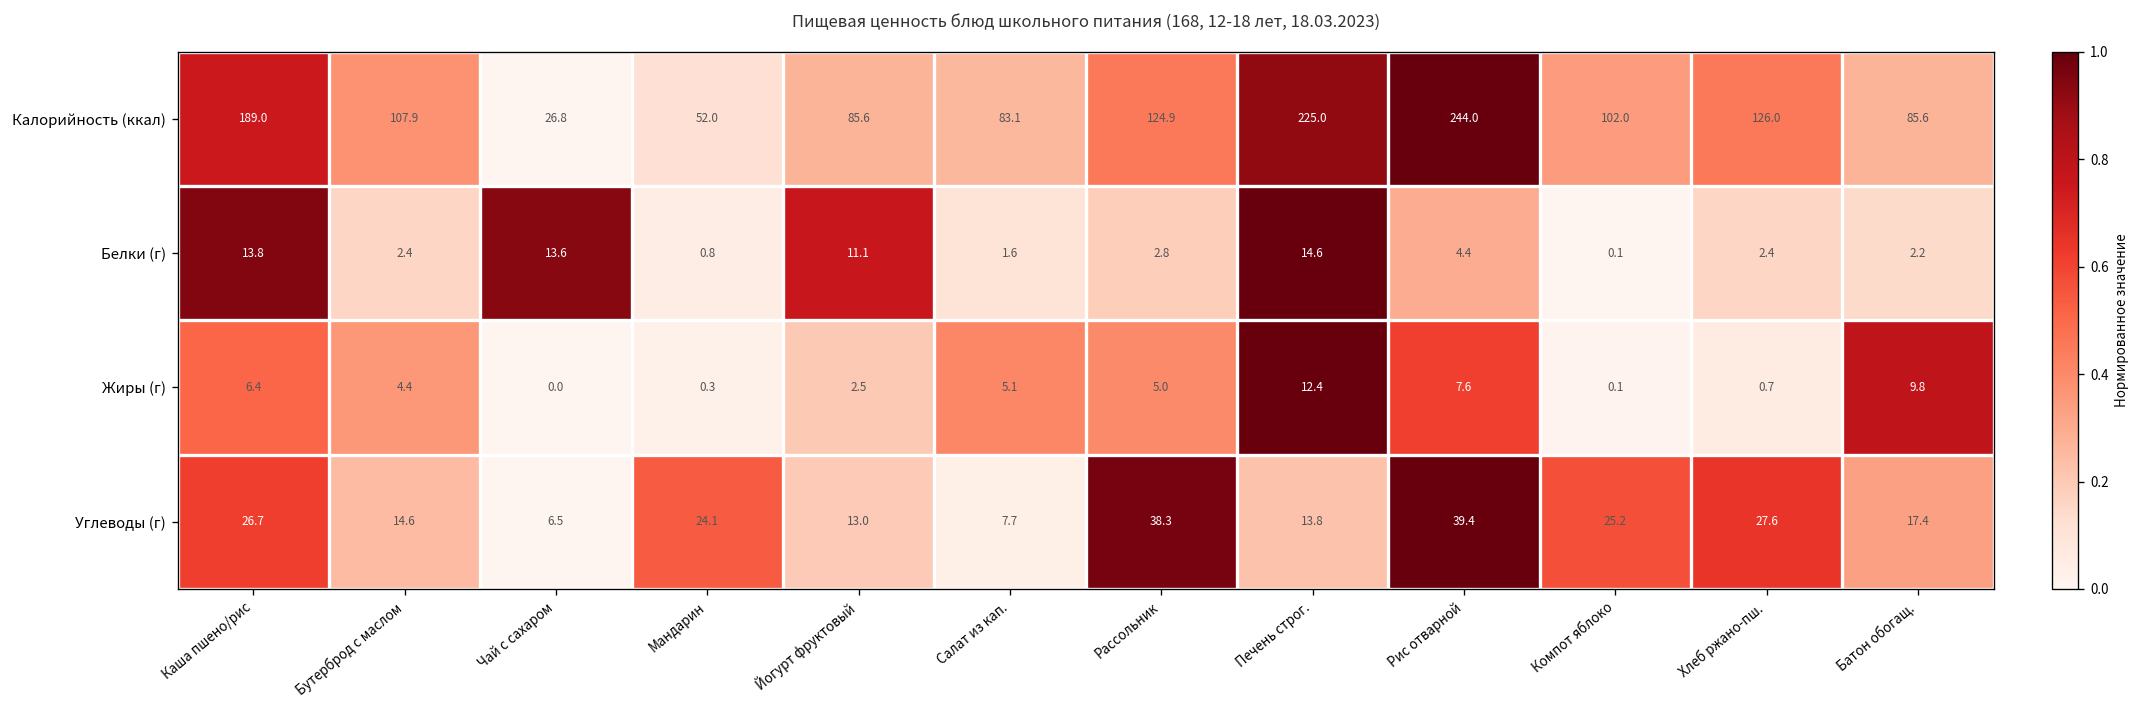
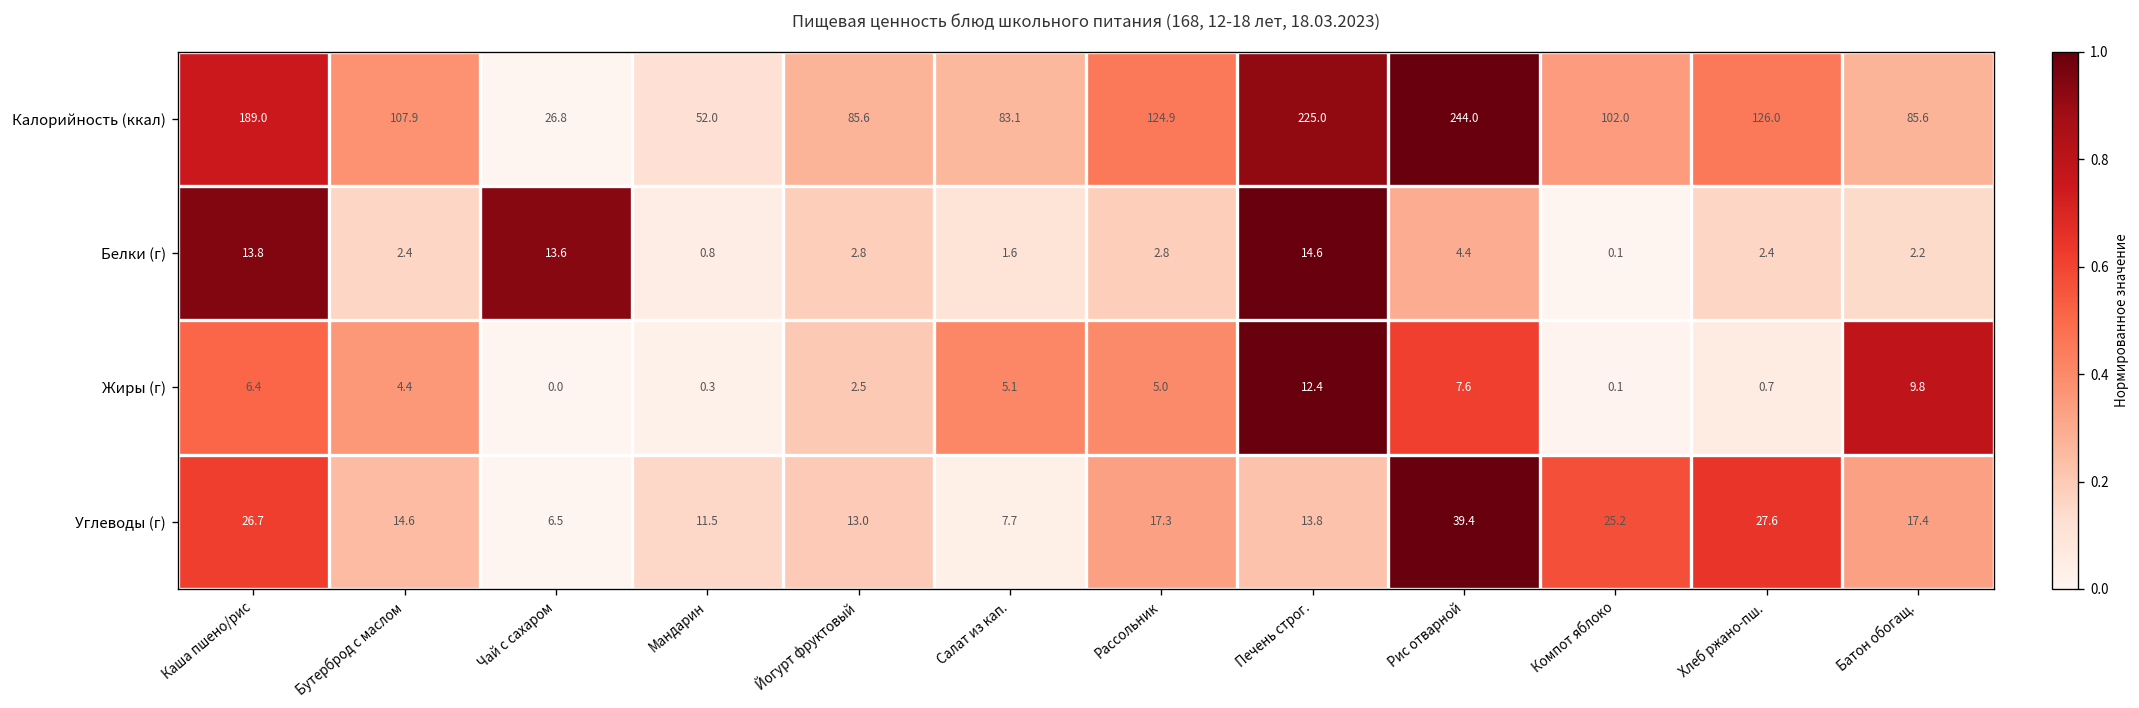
  {
    "Калорийность (ккал)": {
      "Каша пшено/рис": 189.0,
      "Бутерброд с маслом": 107.9,
      "Чай с сахаром": 26.8,
      "Мандарин": 52.0,
      "Йогурт фруктовый": 85.6,
      "Салат из кап.": 83.1,
      "Рассольник": 124.9,
      "Печень строг.": 225.0,
      "Рис отварной": 244.0,
      "Компот яблоко": 102.0,
      "Хлеб ржано-пш.": 126.0,
      "Батон обогащ.": 85.6
    },
    "Белки (г)": {
      "Каша пшено/рис": 13.8,
      "Бутерброд с маслом": 2.4,
      "Чай с сахаром": 13.6,
      "Мандарин": 0.8,
-     "Йогурт фруктовый": 11.1,
+     "Йогурт фруктовый": 2.8,
      "Салат из кап.": 1.6,
      "Рассольник": 2.8,
      "Печень строг.": 14.6,
      "Рис отварной": 4.4,
      "Компот яблоко": 0.1,
      "Хлеб ржано-пш.": 2.4,
      "Батон обогащ.": 2.2
    },
    "Жиры (г)": {
      "Каша пшено/рис": 6.4,
      "Бутерброд с маслом": 4.4,
      "Чай с сахаром": 0.0,
      "Мандарин": 0.3,
      "Йогурт фруктовый": 2.5,
      "Салат из кап.": 5.1,
      "Рассольник": 5.0,
      "Печень строг.": 12.4,
      "Рис отварной": 7.6,
      "Компот яблоко": 0.1,
      "Хлеб ржано-пш.": 0.7,
      "Батон обогащ.": 9.8
    },
    "Углеводы (г)": {
      "Каша пшено/рис": 26.7,
      "Бутерброд с маслом": 14.6,
      "Чай с сахаром": 6.5,
-     "Мандарин": 24.1,
+     "Мандарин": 11.5,
      "Йогурт фруктовый": 13.0,
      "Салат из кап.": 7.7,
-     "Рассольник": 38.3,
+     "Рассольник": 17.3,
      "Печень строг.": 13.8,
      "Рис отварной": 39.4,
      "Компот яблоко": 25.2,
      "Хлеб ржано-пш.": 27.6,
      "Батон обогащ.": 17.4
    }
  }
